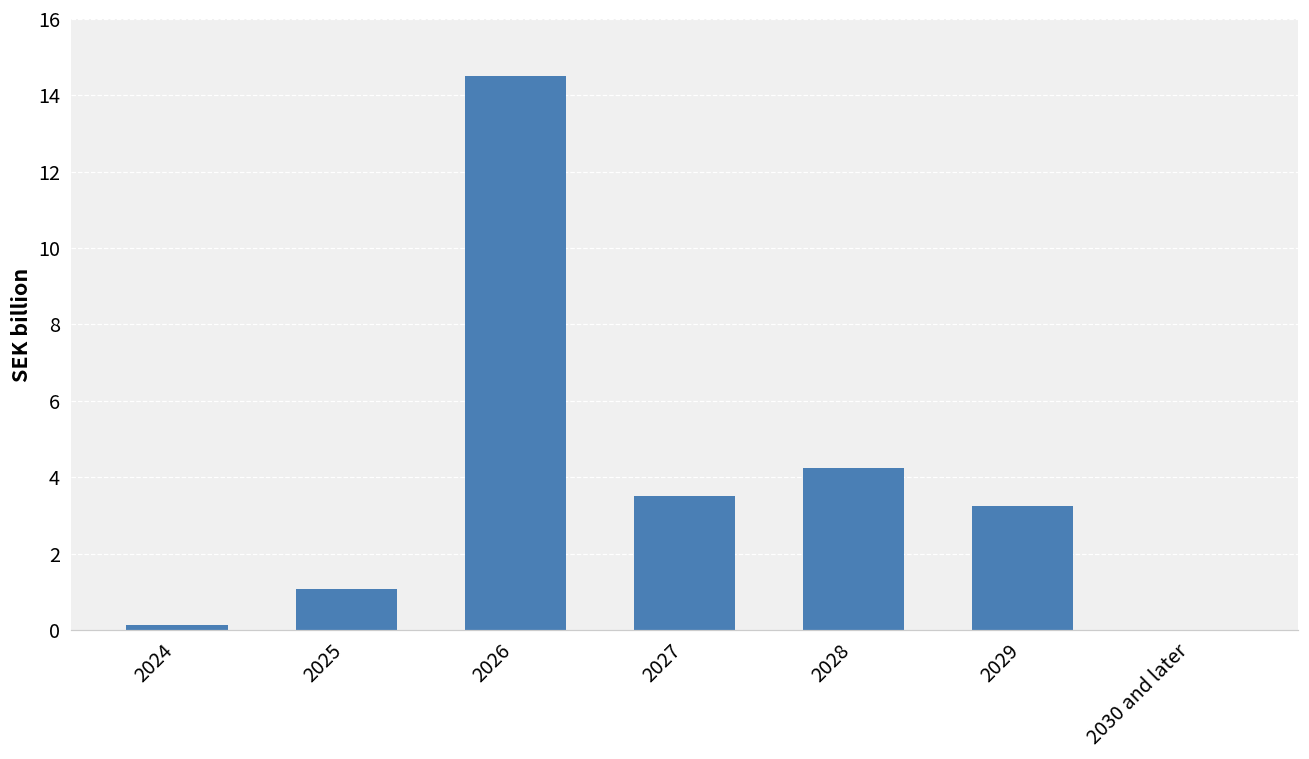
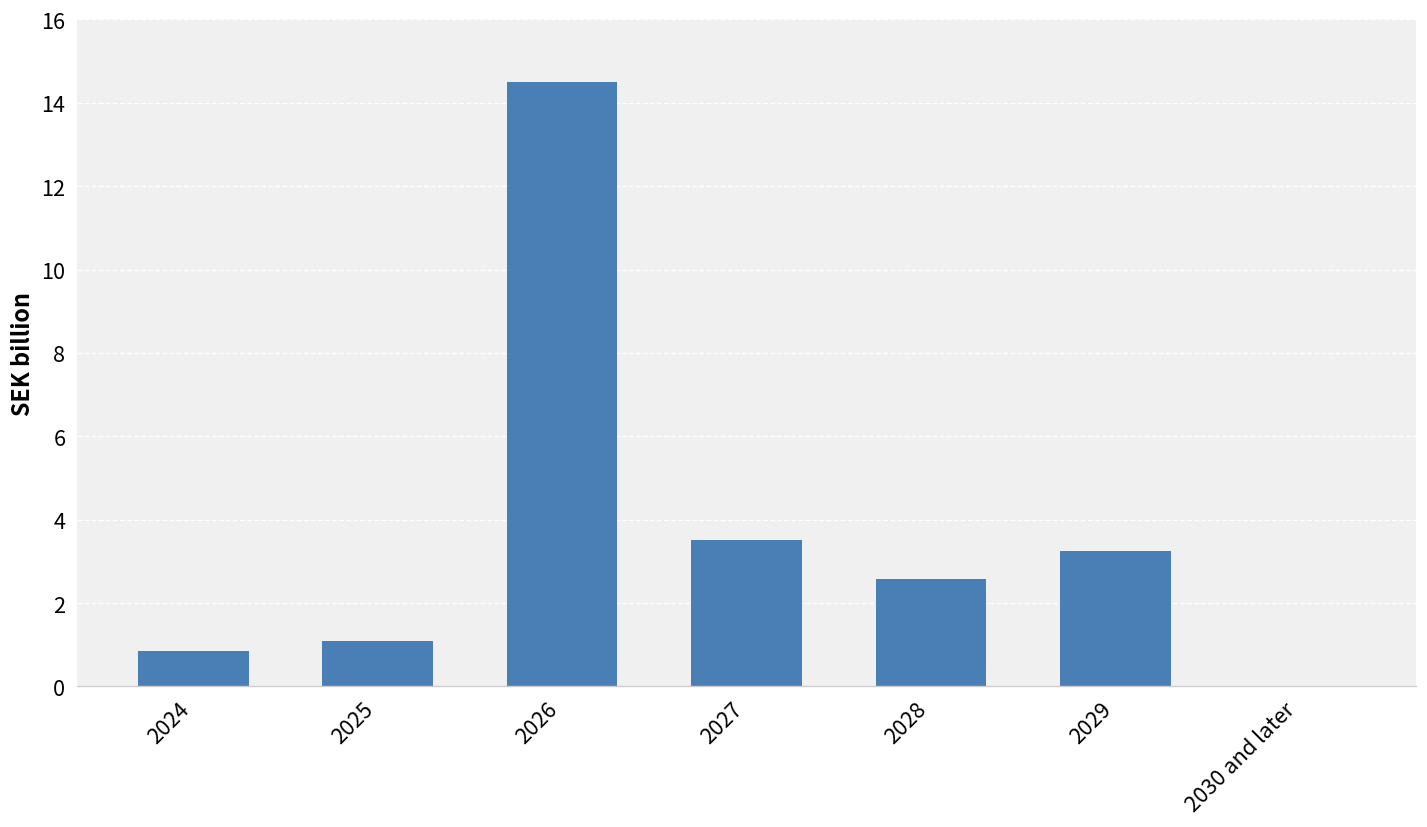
  {
-   "2024": 0.1,
+   "2024": 0.9,
    "2025": 1.1,
    "2026": 14.5,
    "2027": 3.5,
-   "2028": 4.3,
+   "2028": 2.6,
    "2029": 3.3,
    "2030 and later": 0.0
  }
